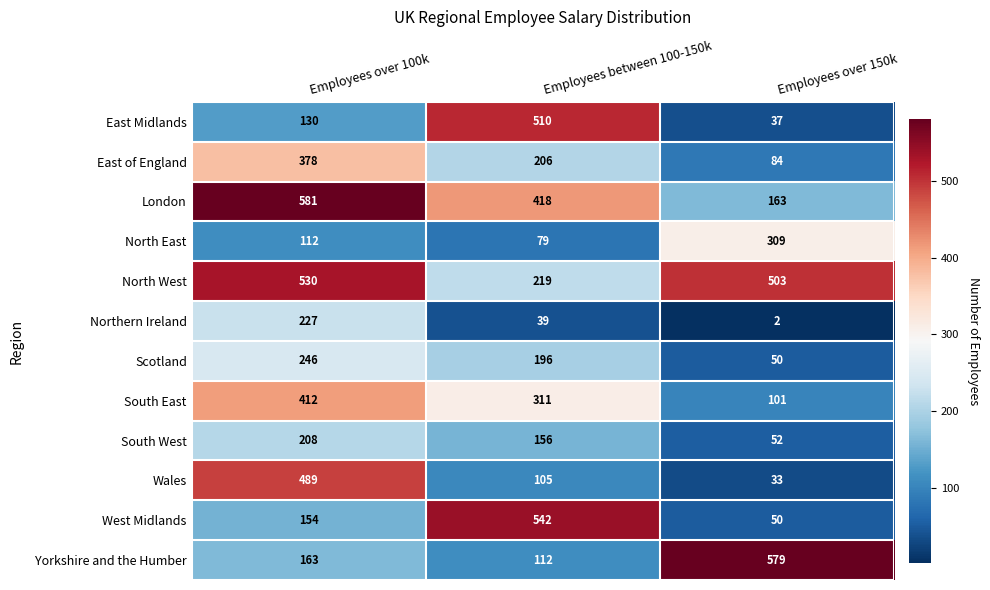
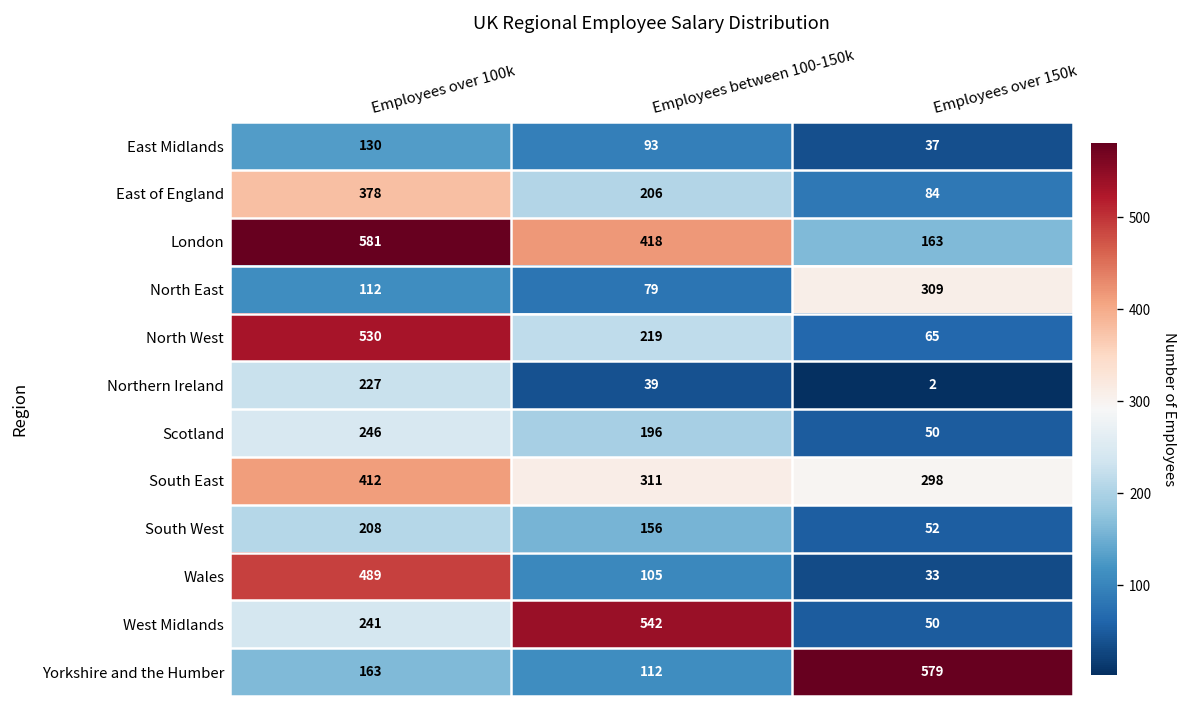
  {
    "East Midlands": {
      "Employees over 100k": 130,
-     "Employees between 100-150k": 510,
+     "Employees between 100-150k": 93,
      "Employees over 150k": 37
    },
    "East of England": {
      "Employees over 100k": 378,
      "Employees between 100-150k": 206,
      "Employees over 150k": 84
    },
    "London": {
      "Employees over 100k": 581,
      "Employees between 100-150k": 418,
      "Employees over 150k": 163
    },
    "North East": {
      "Employees over 100k": 112,
      "Employees between 100-150k": 79,
      "Employees over 150k": 309
    },
    "North West": {
      "Employees over 100k": 530,
      "Employees between 100-150k": 219,
-     "Employees over 150k": 503
+     "Employees over 150k": 65
    },
    "Northern Ireland": {
      "Employees over 100k": 227,
      "Employees between 100-150k": 39,
      "Employees over 150k": 2
    },
    "Scotland": {
      "Employees over 100k": 246,
      "Employees between 100-150k": 196,
      "Employees over 150k": 50
    },
    "South East": {
      "Employees over 100k": 412,
      "Employees between 100-150k": 311,
-     "Employees over 150k": 101
+     "Employees over 150k": 298
    },
    "South West": {
      "Employees over 100k": 208,
      "Employees between 100-150k": 156,
      "Employees over 150k": 52
    },
    "Wales": {
      "Employees over 100k": 489,
      "Employees between 100-150k": 105,
      "Employees over 150k": 33
    },
    "West Midlands": {
-     "Employees over 100k": 154,
+     "Employees over 100k": 241,
      "Employees between 100-150k": 542,
      "Employees over 150k": 50
    },
    "Yorkshire and the Humber": {
      "Employees over 100k": 163,
      "Employees between 100-150k": 112,
      "Employees over 150k": 579
    }
  }
